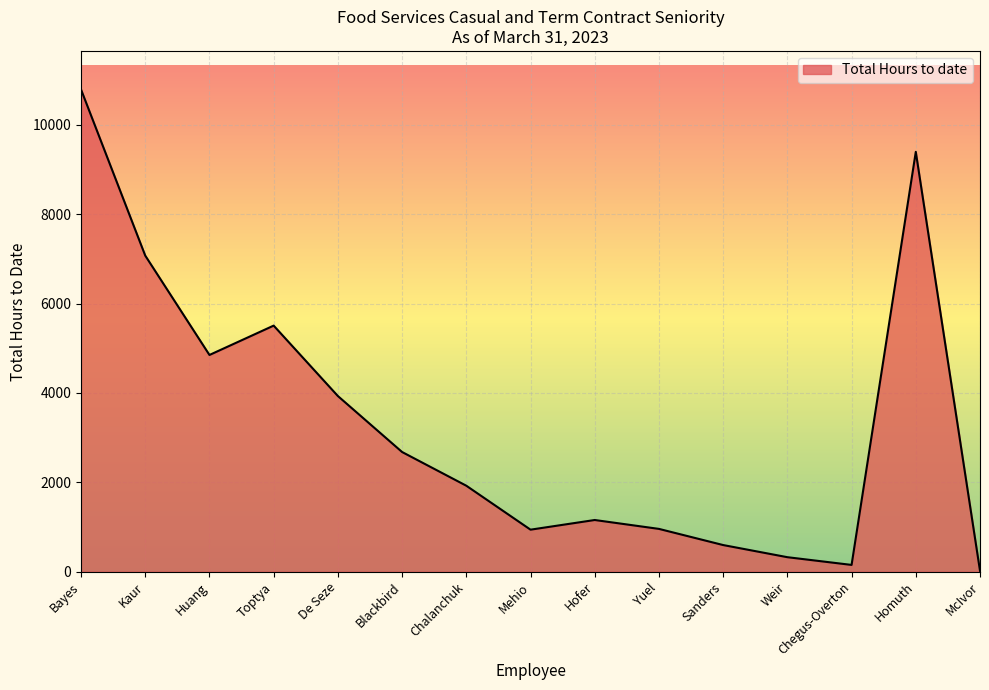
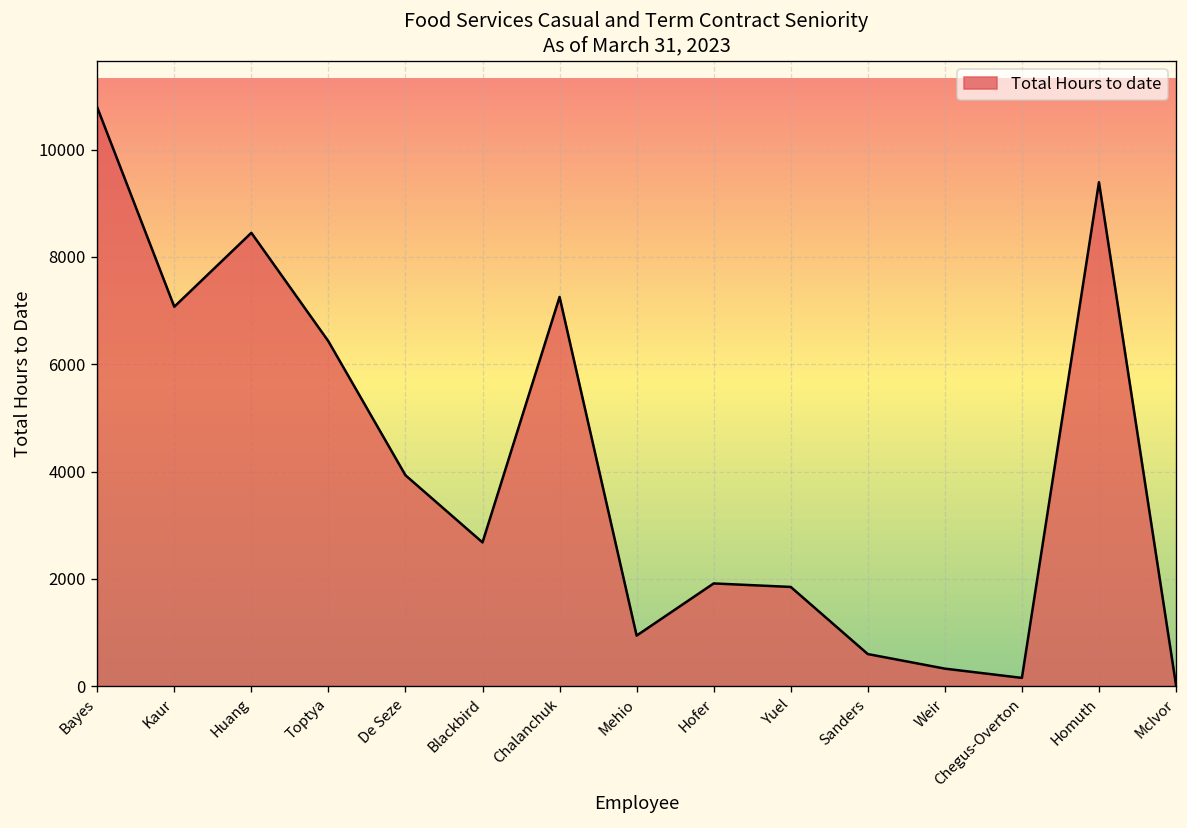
  {
    "Bayes": 10800,
    "Kaur": 7100,
-   "Huang": 4800,
-   "Toptya": 5500,
+   "Huang": 8500,
+   "Toptya": 6400,
    "De Seze": 3900,
    "Blackbird": 2700,
-   "Chalanchuk": 1900,
+   "Chalanchuk": 7300,
    "Mehio": 900,
-   "Hofer": 1200,
-   "Yuel": 1000,
+   "Hofer": 1900,
+   "Yuel": 1800,
    "Sanders": 600,
    "Weir": 300,
    "Chegus-Overton": 200,
    "Homuth": 9400,
    "McIvor": 0
  }
